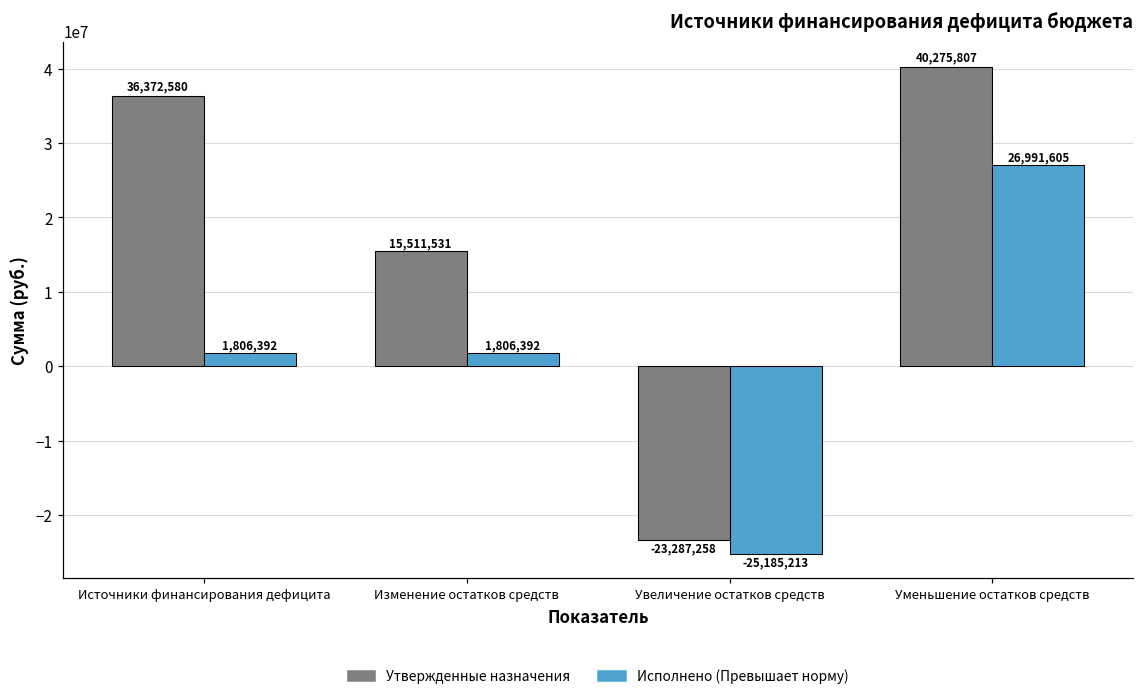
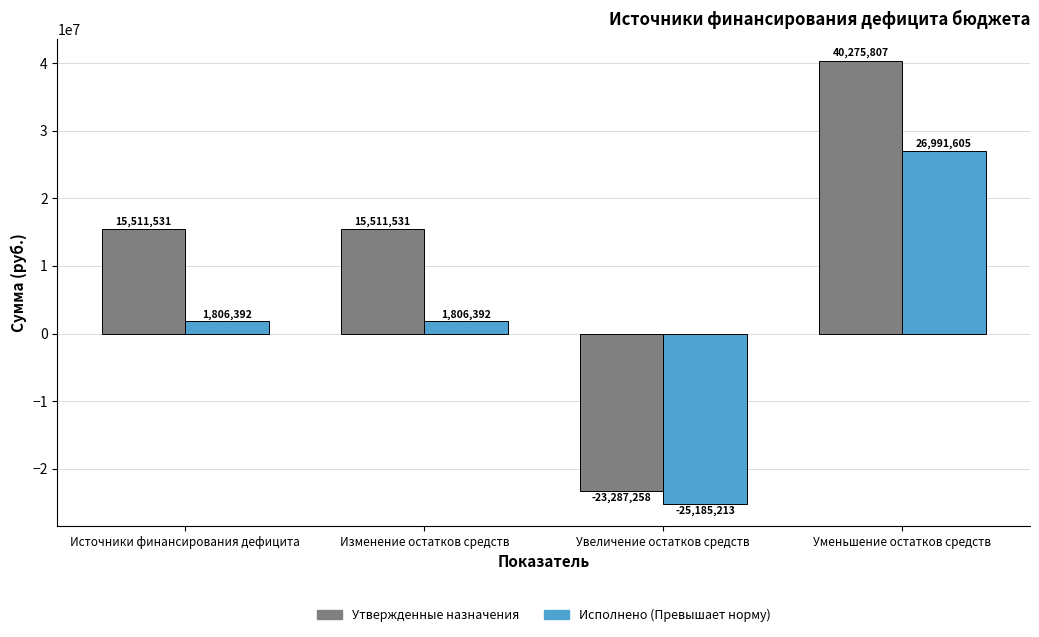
  {
    "Утвержденные назначения": {
-     "Источники финансирования дефицита": "36,372,580",
+     "Источники финансирования дефицита": "15,511,531",
      "Изменение остатков средств": "15,511,531",
      "Увеличение остатков средств": "-23,287,258",
      "Уменьшение остатков средств": "40,275,807"
    }
  }
